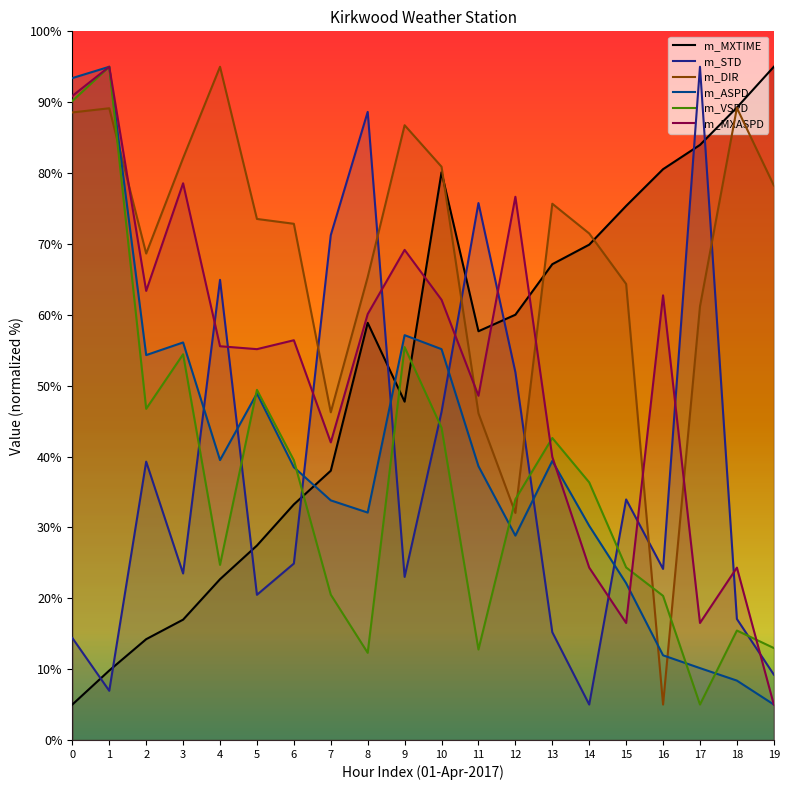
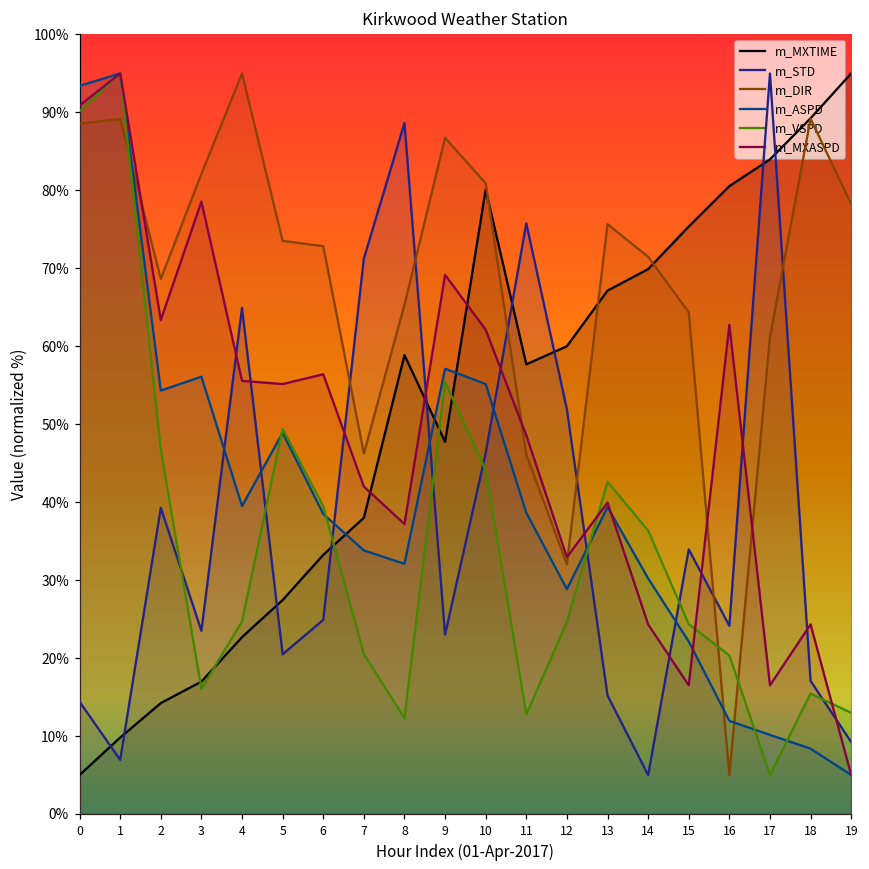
  {
    "m_MXTIME": {
      "0": "5%",
      "1": "10%",
      "2": "14%",
      "3": "17%",
      "4": "23%",
      "5": "27%",
      "6": "33%",
      "7": "38%",
      "8": "59%",
      "9": "48%",
      "10": "80%",
      "11": "58%",
      "12": "60%",
      "13": "67%",
      "14": "70%",
      "15": "75%",
      "16": "81%",
      "17": "84%",
      "19": "95%"
    },
    "m_DIR": {
      "0": "89%",
      "1": "89%",
      "2": "69%",
      "3": "82%",
      "4": "95%",
      "5": "74%",
      "6": "73%",
      "7": "46%",
      "8": "65%",
      "9": "87%",
      "10": "81%",
      "11": "46%",
      "12": "32%",
      "13": "76%",
      "14": "71%",
      "15": "64%",
      "16": "5%",
      "17": "61%",
      "19": "78%"
    },
    "m_VSPD": {
      "0": "90%",
      "2": "47%",
-     "3": "54%",
+     "3": "16%",
      "4": "25%",
      "5": "49%",
      "6": "39%",
      "7": "21%",
      "8": "12%",
      "9": "55%",
      "10": "44%",
      "11": "13%",
-     "12": "34%",
+     "12": "25%",
      "13": "43%",
      "14": "36%",
      "15": "24%",
      "16": "20%",
      "17": "5%",
      "18": "15%",
      "19": "13%"
    },
    "m_MXASPD": {
      "0": "91%",
      "2": "63%",
      "3": "79%",
      "4": "56%",
      "5": "55%",
      "6": "56%",
      "7": "42%",
-     "8": "60%",
+     "8": "37%",
      "9": "69%",
      "10": "62%",
      "11": "49%",
-     "12": "77%",
+     "12": "33%",
      "13": "40%",
      "14": "24%",
      "15": "17%",
      "16": "63%",
      "17": "17%",
      "18": "24%"
    }
  }
